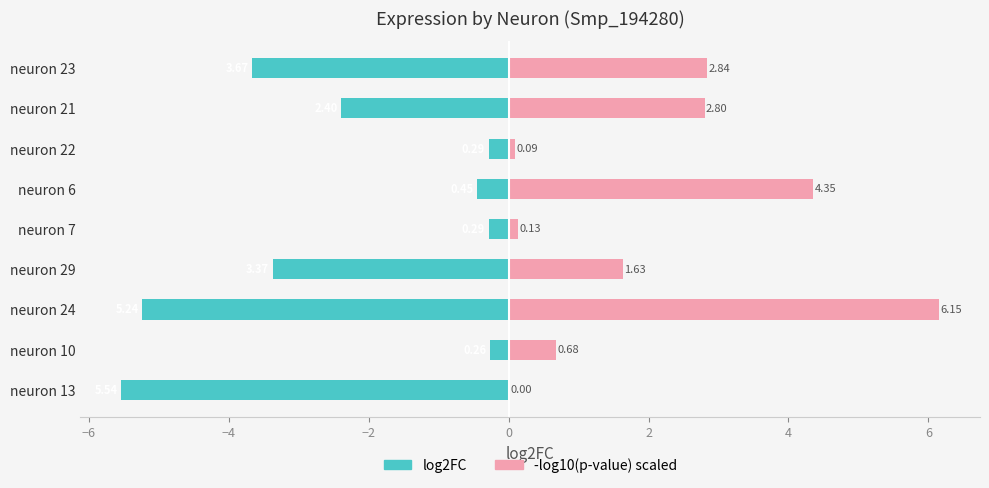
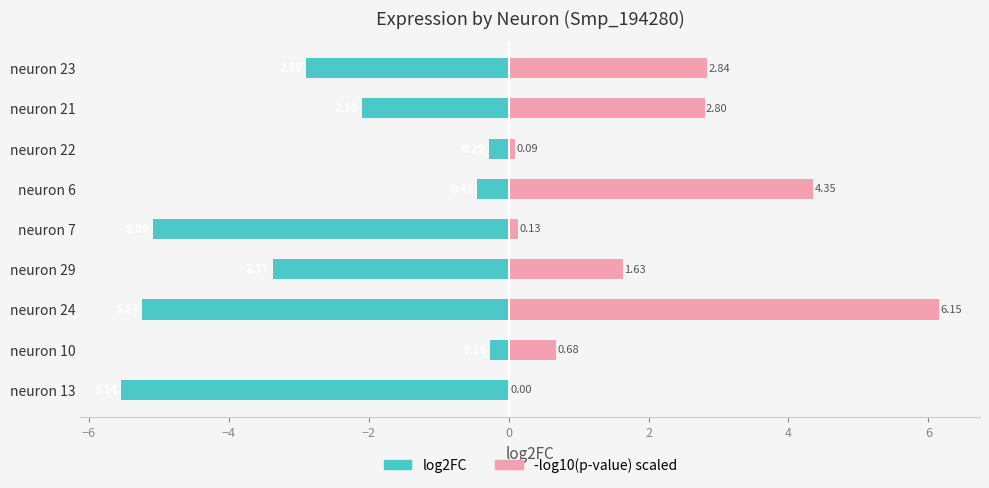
  {
    "log2FC": {
-     "neuron 23": -3.7,
-     "neuron 21": -2.4,
+     "neuron 23": -2.9,
+     "neuron 21": -2.1,
      "neuron 22": -0.3,
      "neuron 6": -0.4,
-     "neuron 7": -0.3,
+     "neuron 7": -5.1,
      "neuron 29": -3.4,
      "neuron 24": -5.2,
      "neuron 10": -0.3,
      "neuron 13": -5.5
    },
    "-log10(p-value) scaled": {
      "neuron 23": 2.84,
      "neuron 21": 2.80,
      "neuron 22": 0.09,
      "neuron 6": 4.35,
      "neuron 7": 0.13,
      "neuron 29": 1.63,
      "neuron 24": 6.15,
      "neuron 10": 0.68,
      "neuron 13": 0.00
    }
  }
